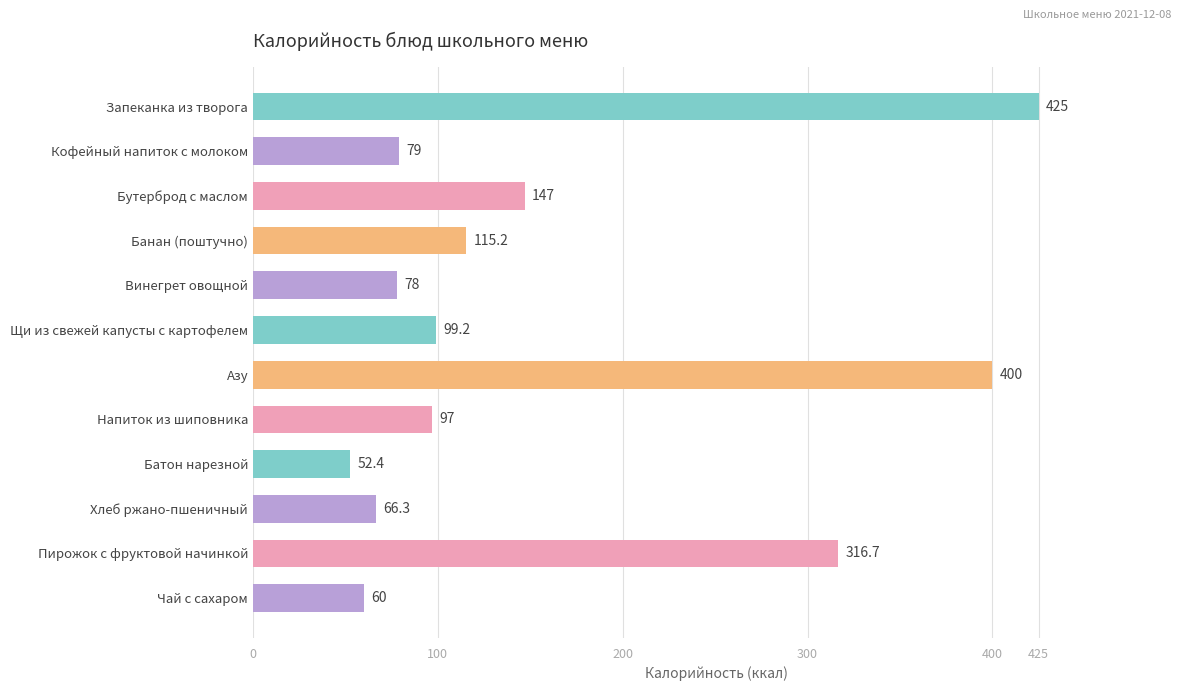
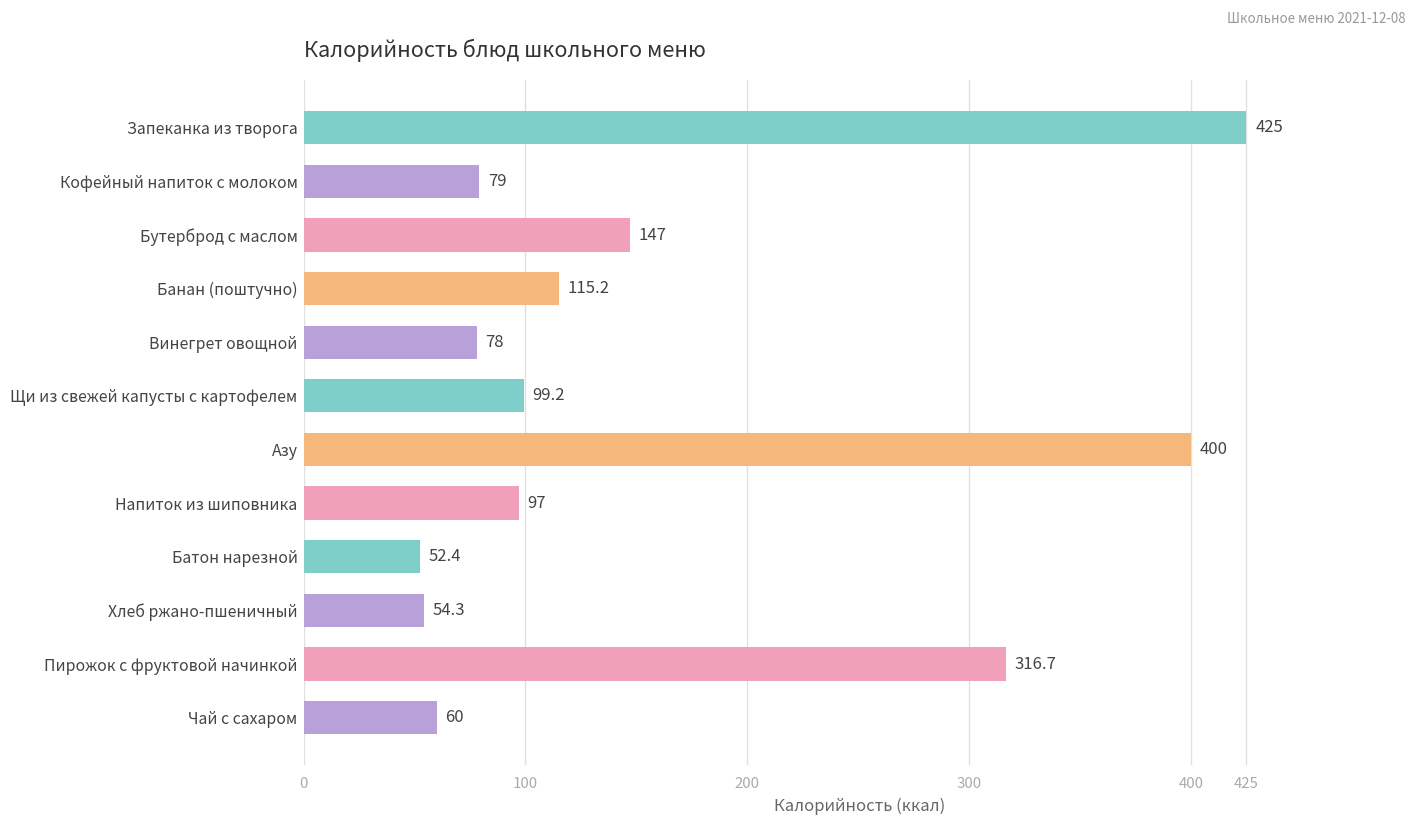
  {
    "Запеканка из творога": 425,
    "Кофейный напиток с молоком": 79,
    "Бутерброд с маслом": 147,
    "Банан (поштучно)": 115.2,
    "Винегрет овощной": 78,
    "Щи из свежей капусты с картофелем": 99.2,
    "Азу": 400,
    "Напиток из шиповника": 97,
    "Батон нарезной": 52.4,
-   "Хлеб ржано-пшеничный": 66.3,
+   "Хлеб ржано-пшеничный": 54.3,
    "Пирожок с фруктовой начинкой": 316.7,
    "Чай с сахаром": 60
  }
